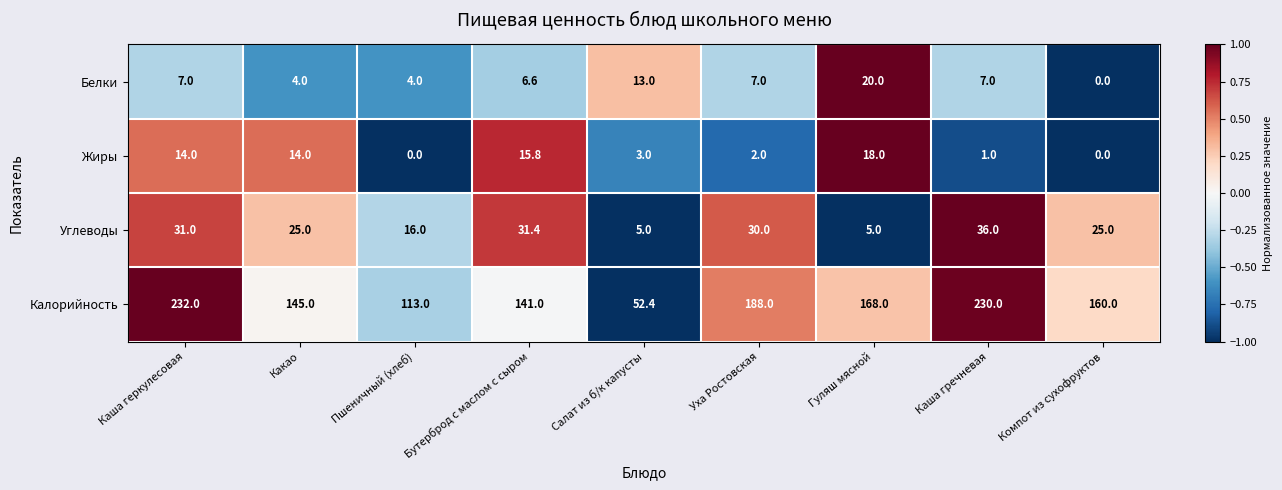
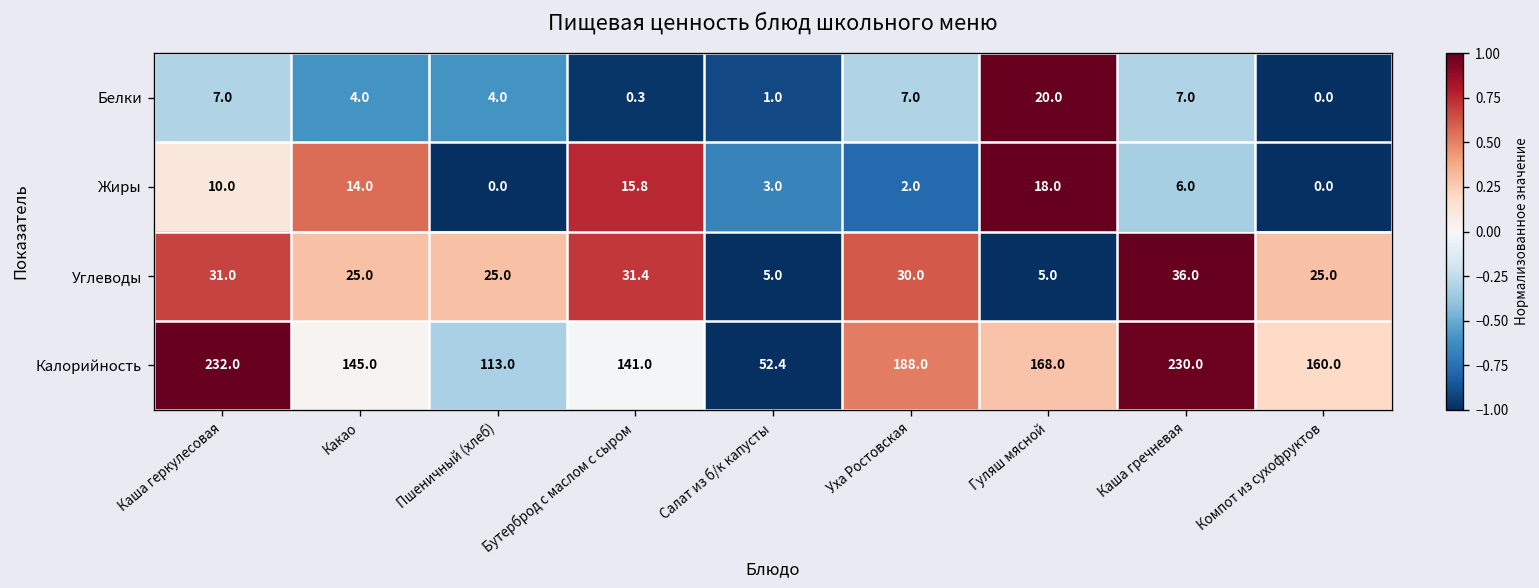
  {
    "Белки": {
      "Каша геркулесовая": 7.0,
      "Какао": 4.0,
      "Пшеничный (хлеб)": 4.0,
-     "Бутерброд с маслом с сыром": 6.6,
-     "Салат из б/к капусты": 13.0,
+     "Бутерброд с маслом с сыром": 0.3,
+     "Салат из б/к капусты": 1.0,
      "Уха Ростовская": 7.0,
      "Гуляш мясной": 20.0,
      "Каша гречневая": 7.0,
      "Компот из сухофруктов": 0.0
    },
    "Жиры": {
-     "Каша геркулесовая": 14.0,
+     "Каша геркулесовая": 10.0,
      "Какао": 14.0,
      "Пшеничный (хлеб)": 0.0,
      "Бутерброд с маслом с сыром": 15.8,
      "Салат из б/к капусты": 3.0,
      "Уха Ростовская": 2.0,
      "Гуляш мясной": 18.0,
-     "Каша гречневая": 1.0,
+     "Каша гречневая": 6.0,
      "Компот из сухофруктов": 0.0
    },
    "Углеводы": {
      "Каша геркулесовая": 31.0,
      "Какао": 25.0,
-     "Пшеничный (хлеб)": 16.0,
+     "Пшеничный (хлеб)": 25.0,
      "Бутерброд с маслом с сыром": 31.4,
      "Салат из б/к капусты": 5.0,
      "Уха Ростовская": 30.0,
      "Гуляш мясной": 5.0,
      "Каша гречневая": 36.0,
      "Компот из сухофруктов": 25.0
    },
    "Калорийность": {
      "Каша геркулесовая": 232.0,
      "Какао": 145.0,
      "Пшеничный (хлеб)": 113.0,
      "Бутерброд с маслом с сыром": 141.0,
      "Салат из б/к капусты": 52.4,
      "Уха Ростовская": 188.0,
      "Гуляш мясной": 168.0,
      "Каша гречневая": 230.0,
      "Компот из сухофруктов": 160.0
    }
  }
